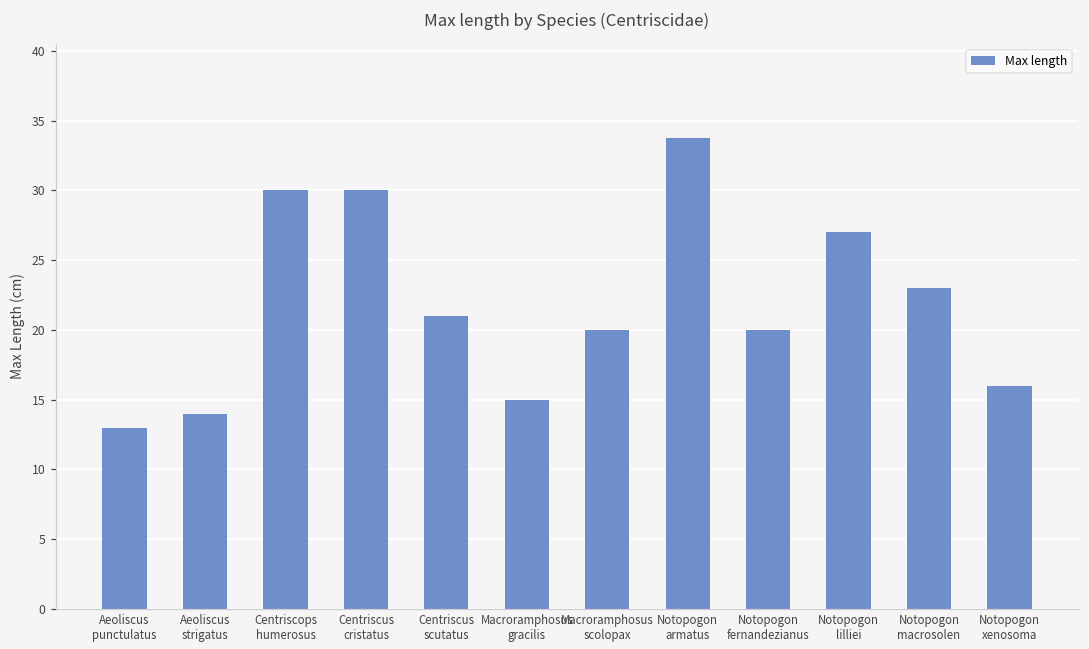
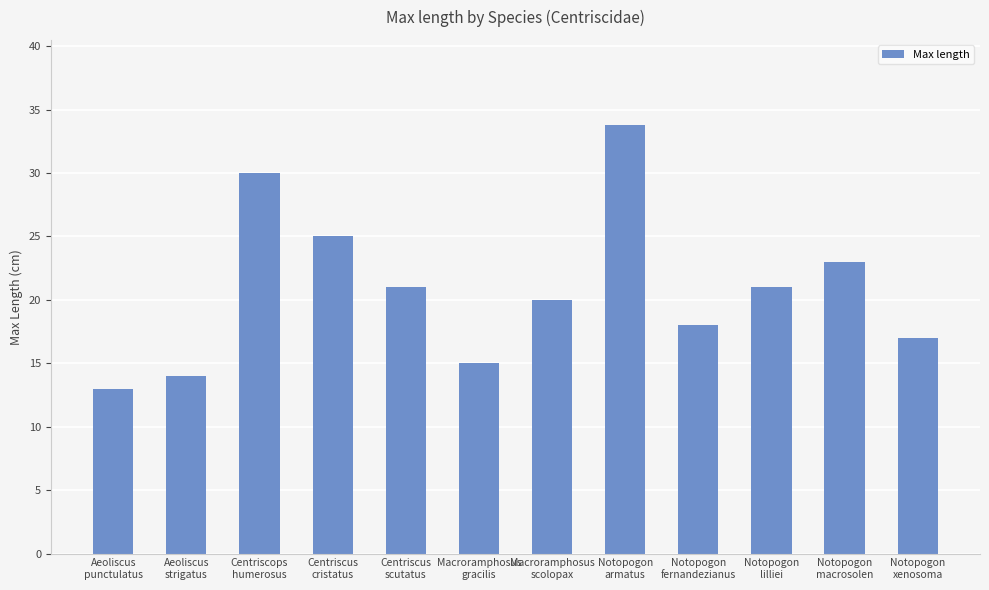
  {
    "Aeoliscus punctulatus": 13,
    "Aeoliscus strigatus": 14,
    "Centriscops humerosus": 30,
-   "Centriscus cristatus": 30,
+   "Centriscus cristatus": 25,
    "Centriscus scutatus": 21,
    "Macroramphosus gracilis": 15,
    "Macroramphosus scolopax": 20,
    "Notopogon armatus": 33.8,
-   "Notopogon fernandezianus": 20,
-   "Notopogon lilliei": 27,
+   "Notopogon fernandezianus": 18,
+   "Notopogon lilliei": 21,
    "Notopogon macrosolen": 23,
-   "Notopogon xenosoma": 16
+   "Notopogon xenosoma": 17
  }
